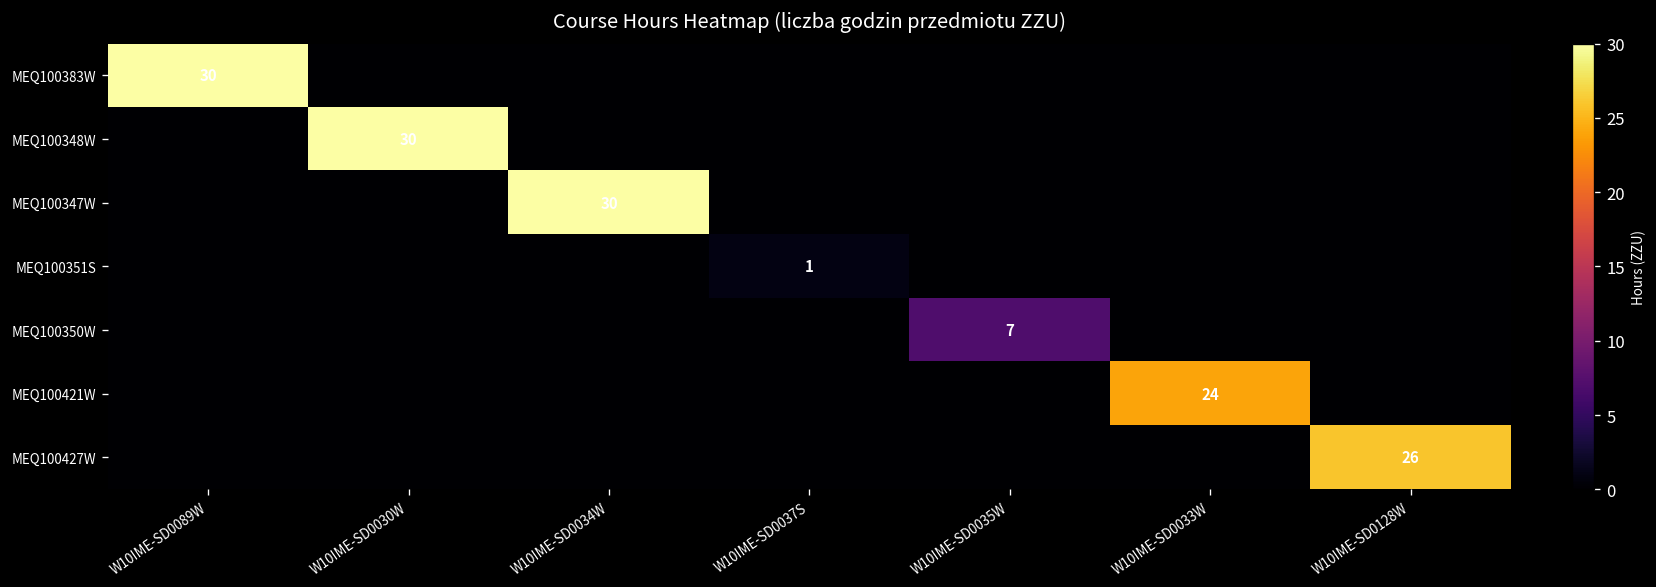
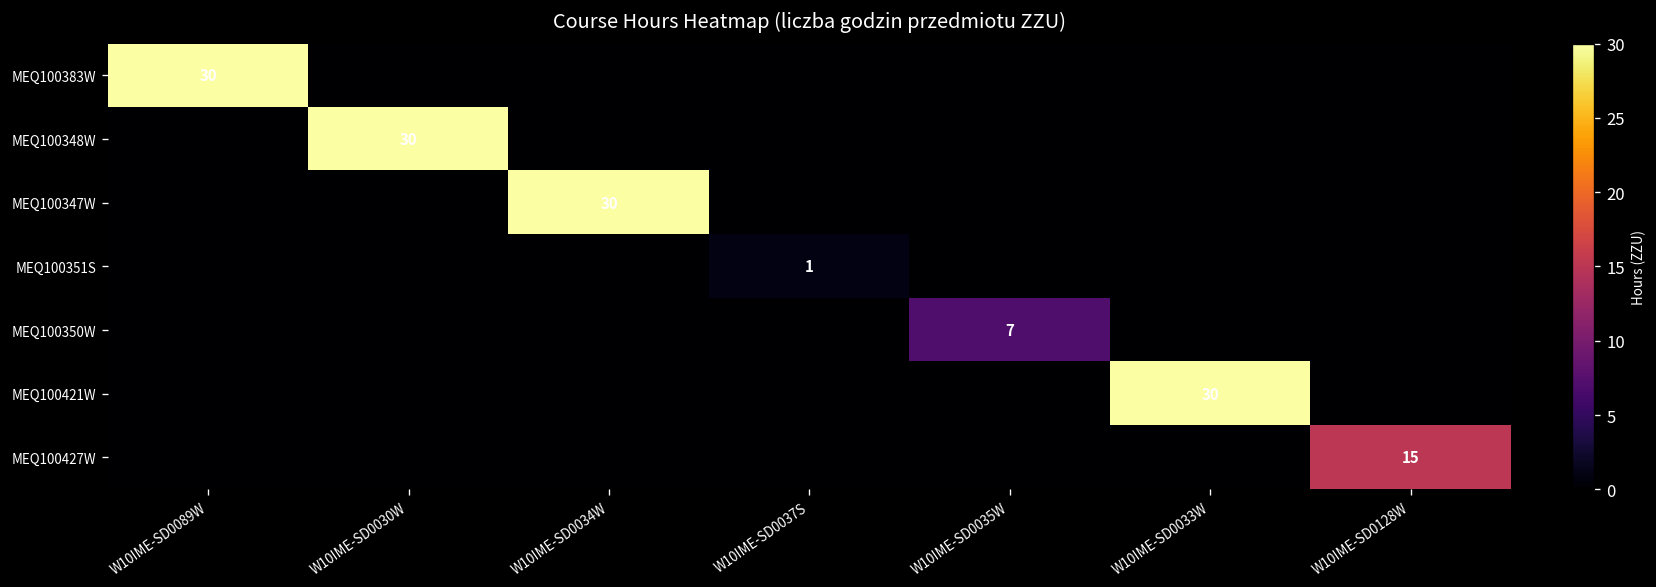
  {
    "MEQ100383W": {
      "W10IME-SD0089W": 30
    },
    "MEQ100348W": {
      "W10IME-SD0030W": 30
    },
    "MEQ100347W": {
      "W10IME-SD0034W": 30
    },
    "MEQ100351S": {
      "W10IME-SD0037S": 1
    },
    "MEQ100350W": {
      "W10IME-SD0035W": 7
    },
    "MEQ100421W": {
-     "W10IME-SD0033W": 24
+     "W10IME-SD0033W": 30
    },
    "MEQ100427W": {
-     "W10IME-SD0128W": 26
+     "W10IME-SD0128W": 15
    }
  }
